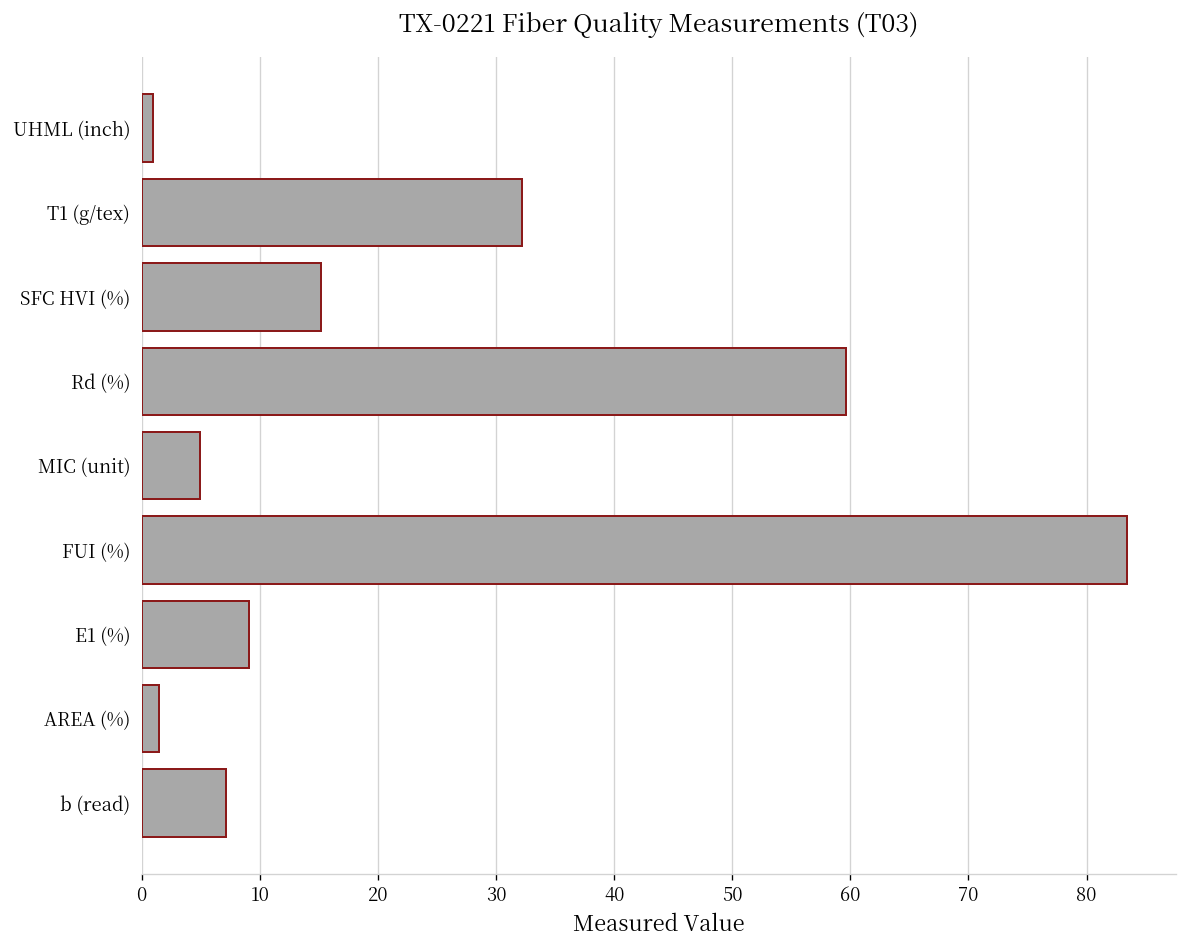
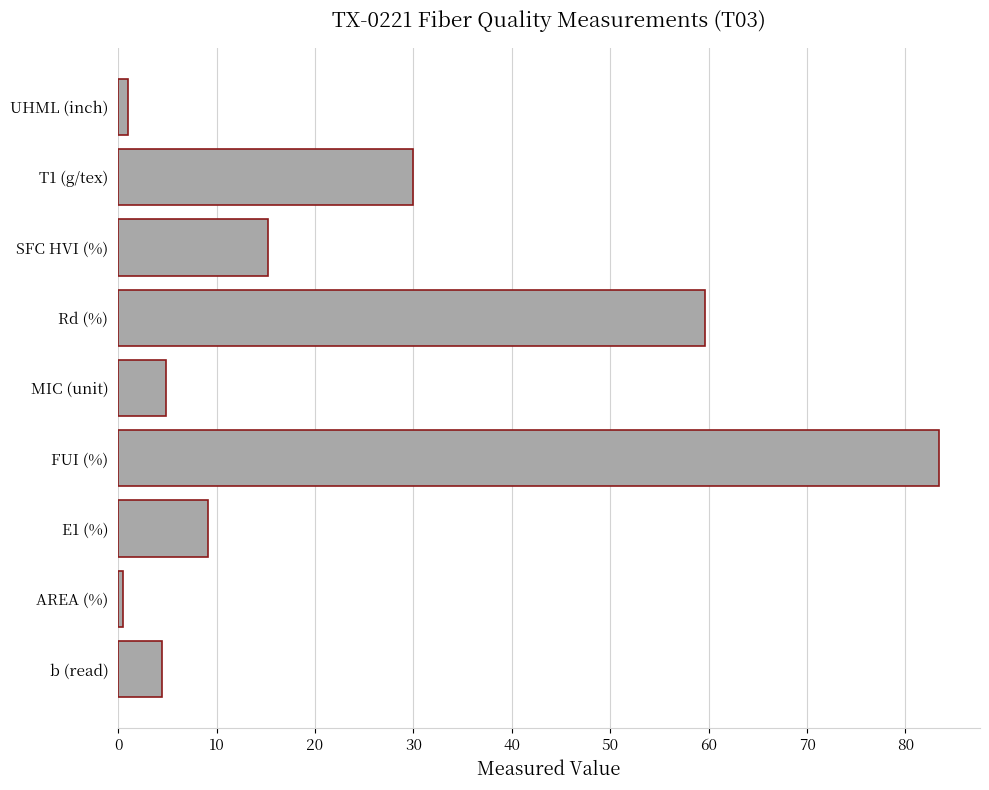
  {
    "UHML (inch)": 1,
-   "T1 (g/tex)": 32,
+   "T1 (g/tex)": 30,
    "SFC HVI (%)": 15,
    "Rd (%)": 60,
    "MIC (unit)": 5,
    "FUI (%)": 83,
    "E1 (%)": 9,
-   "AREA (%)": 2,
-   "b (read)": 7
+   "AREA (%)": 1,
+   "b (read)": 5
  }
